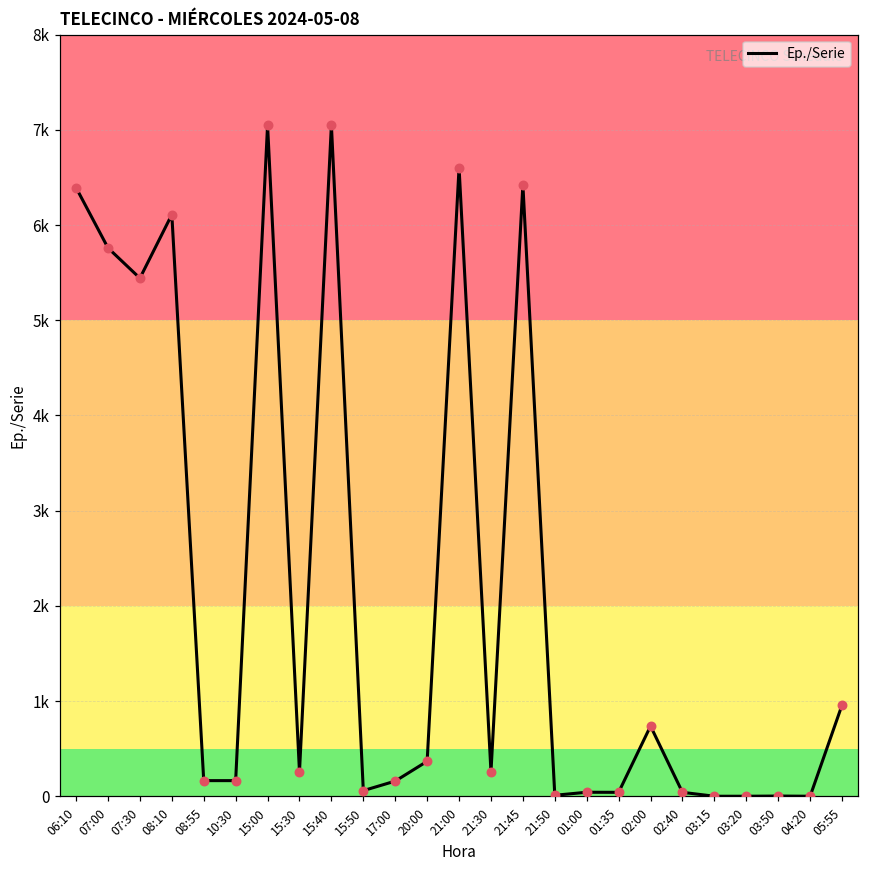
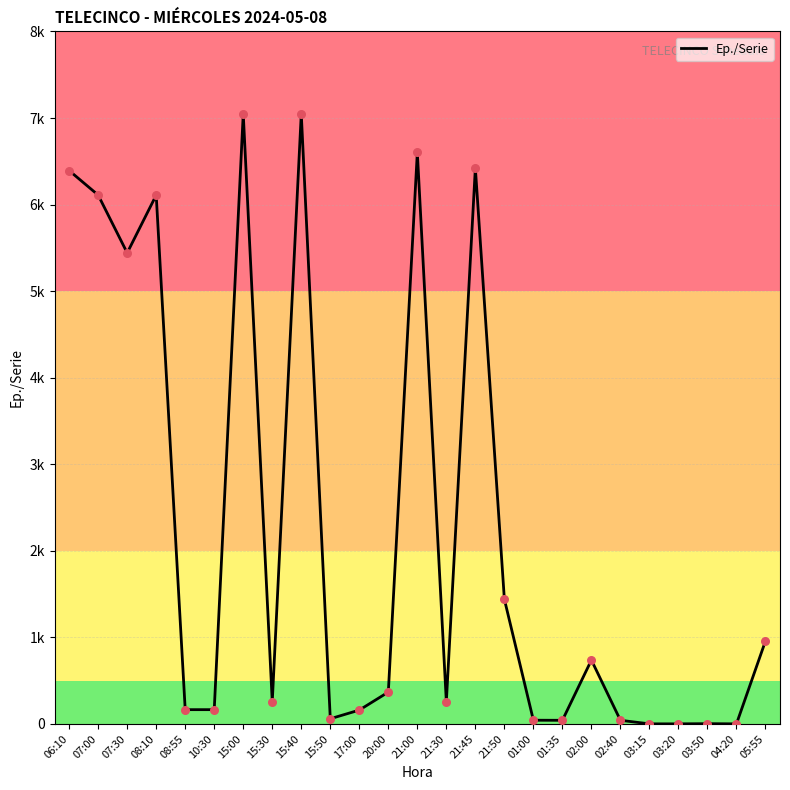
  {
    "06:10": 6400,
-   "07:00": 5800,
+   "07:00": 6100,
    "07:30": 5400,
    "08:10": 6100,
    "08:55": 200,
    "10:30": 200,
    "15:00": 7100,
    "15:30": 300,
    "15:40": 7100,
    "15:50": 100,
    "17:00": 200,
    "20:00": 400,
    "21:00": 6600,
    "21:30": 300,
    "21:45": 6400,
-   "21:50": 0,
+   "21:50": 1400,
    "01:00": 0,
    "01:35": 0,
    "02:00": 700,
    "02:40": 0,
    "03:15": 0,
    "03:20": 0,
    "03:50": 0,
    "04:20": 0,
    "05:55": 1000
  }
